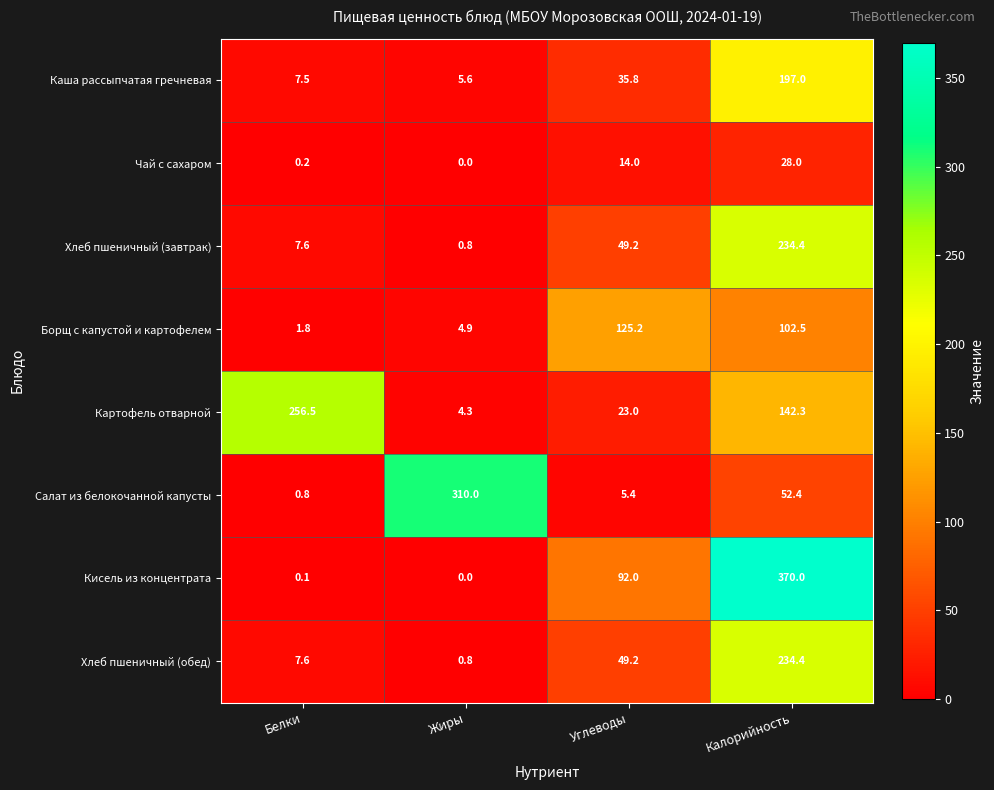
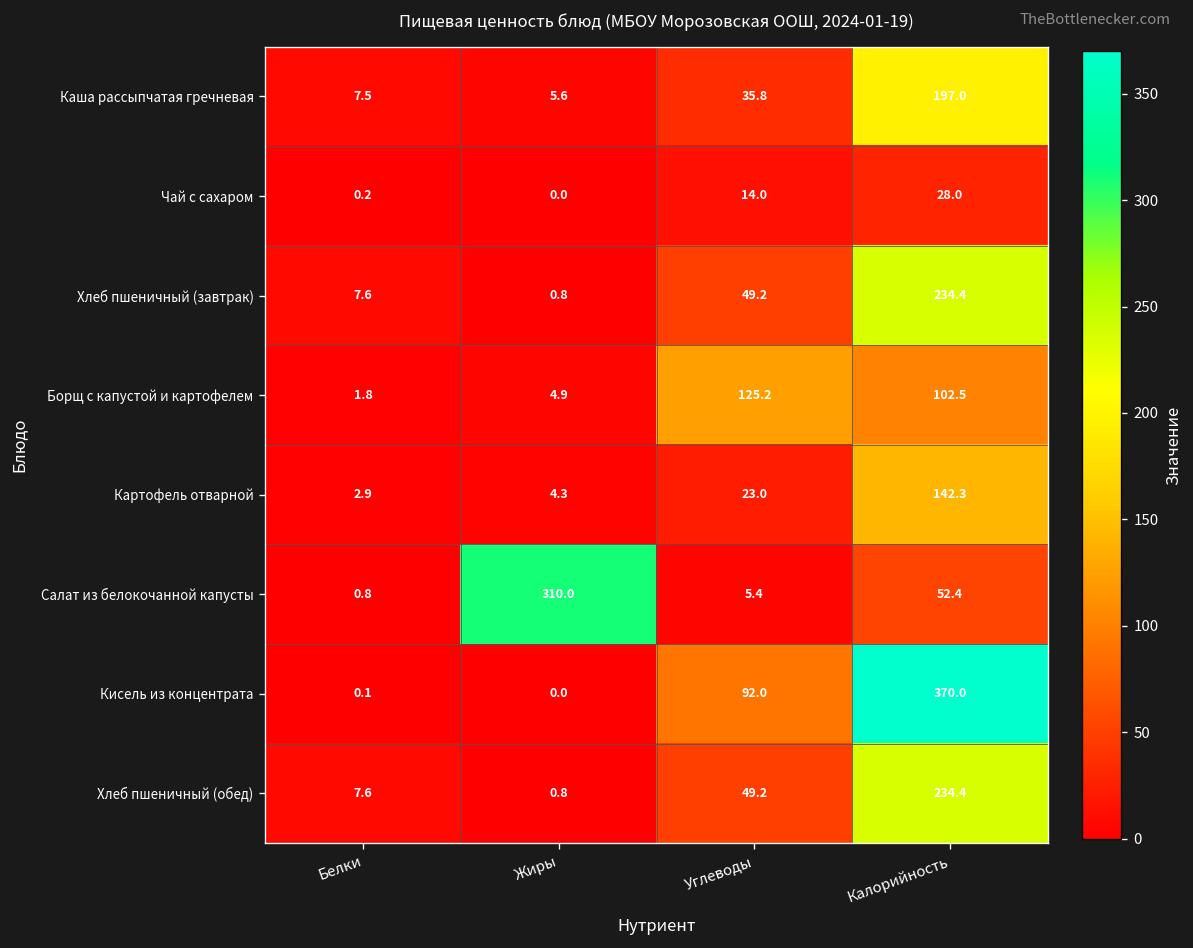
  {
    "Каша рассыпчатая гречневая": {
      "Белки": 7.5,
      "Жиры": 5.6,
      "Углеводы": 35.8,
      "Калорийность": 197.0
    },
    "Чай с сахаром": {
      "Белки": 0.2,
      "Жиры": 0.0,
      "Углеводы": 14.0,
      "Калорийность": 28.0
    },
    "Хлеб пшеничный (завтрак)": {
      "Белки": 7.6,
      "Жиры": 0.8,
      "Углеводы": 49.2,
      "Калорийность": 234.4
    },
    "Борщ с капустой и картофелем": {
      "Белки": 1.8,
      "Жиры": 4.9,
      "Углеводы": 125.2,
      "Калорийность": 102.5
    },
    "Картофель отварной": {
-     "Белки": 256.5,
+     "Белки": 2.9,
      "Жиры": 4.3,
      "Углеводы": 23.0,
      "Калорийность": 142.3
    },
    "Салат из белокочанной капусты": {
      "Белки": 0.8,
      "Жиры": 310.0,
      "Углеводы": 5.4,
      "Калорийность": 52.4
    },
    "Кисель из концентрата": {
      "Белки": 0.1,
      "Жиры": 0.0,
      "Углеводы": 92.0,
      "Калорийность": 370.0
    },
    "Хлеб пшеничный (обед)": {
      "Белки": 7.6,
      "Жиры": 0.8,
      "Углеводы": 49.2,
      "Калорийность": 234.4
    }
  }
